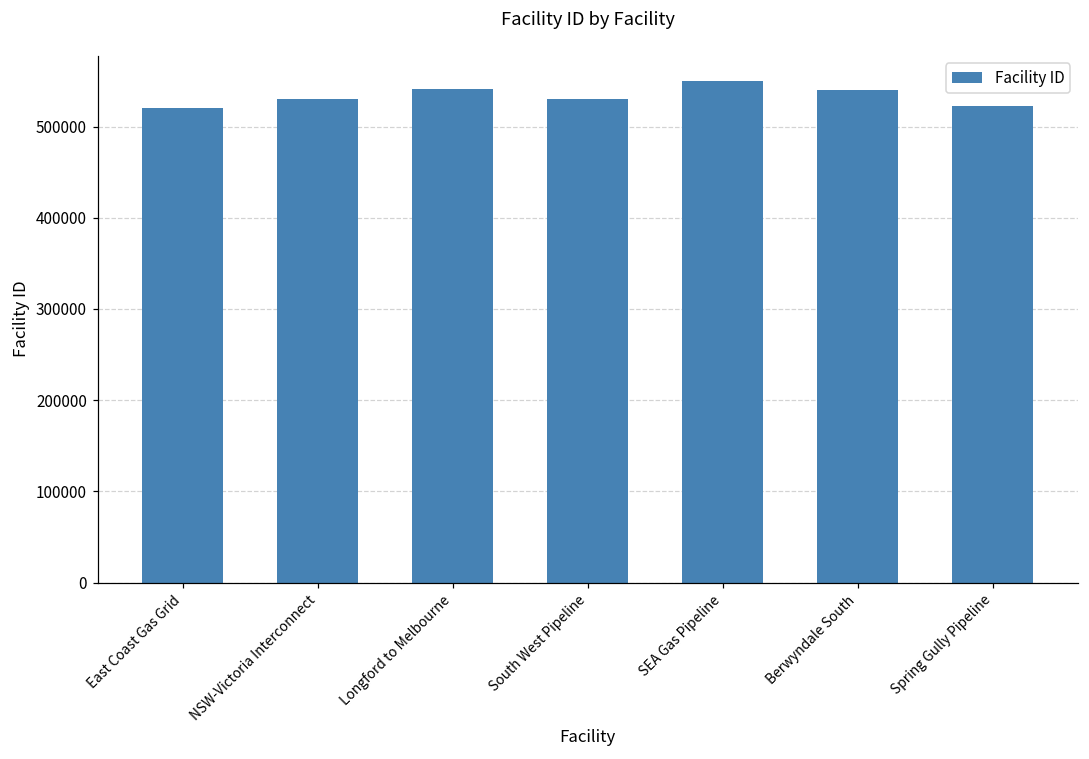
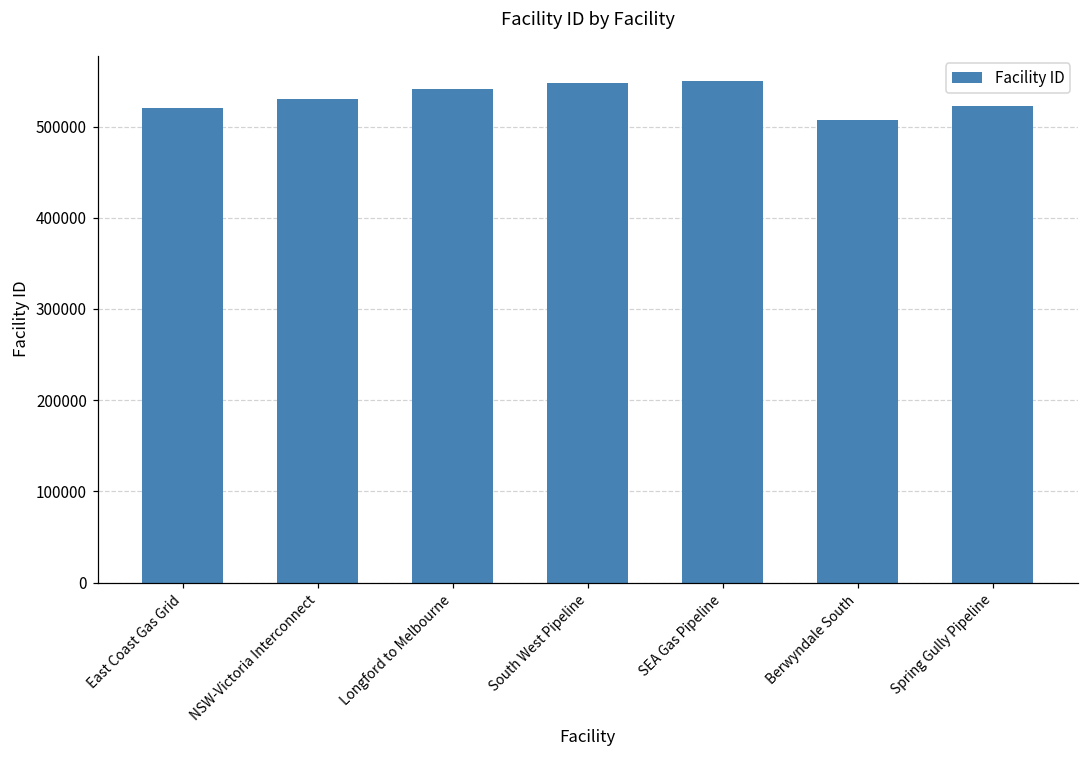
  {
    "East Coast Gas Grid": 520000,
    "NSW-Victoria Interconnect": 530000,
    "Longford to Melbourne": 540000,
-   "South West Pipeline": 530000,
+   "South West Pipeline": 550000,
    "SEA Gas Pipeline": 550000,
-   "Berwyndale South": 540000,
+   "Berwyndale South": 510000,
    "Spring Gully Pipeline": 520000
  }
